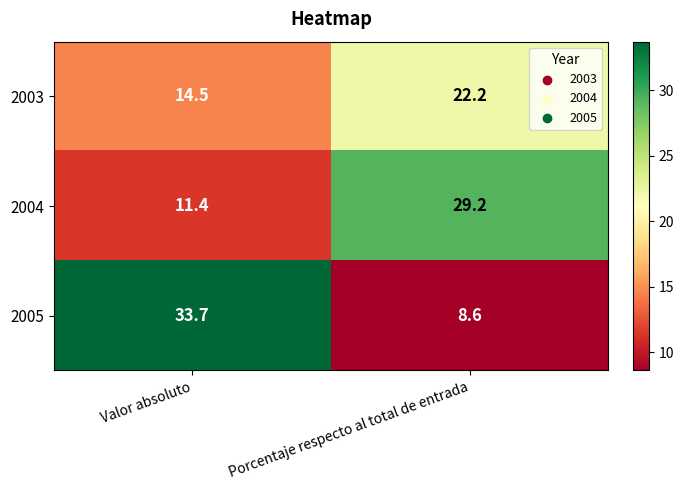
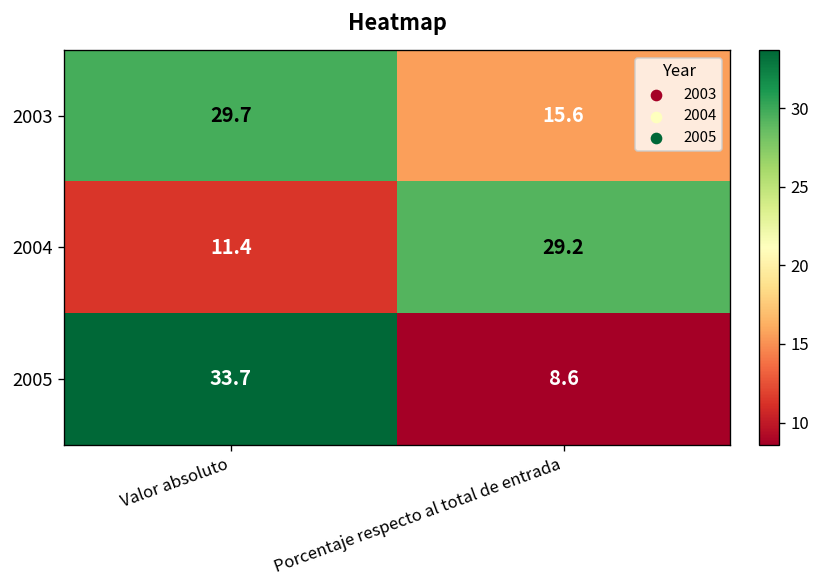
  {
    "2003": {
-     "Valor absoluto": 14.5,
-     "Porcentaje respecto al total de entrada": 22.2
+     "Valor absoluto": 29.7,
+     "Porcentaje respecto al total de entrada": 15.6
    },
    "2004": {
      "Valor absoluto": 11.4,
      "Porcentaje respecto al total de entrada": 29.2
    },
    "2005": {
      "Valor absoluto": 33.7,
      "Porcentaje respecto al total de entrada": 8.6
    }
  }
